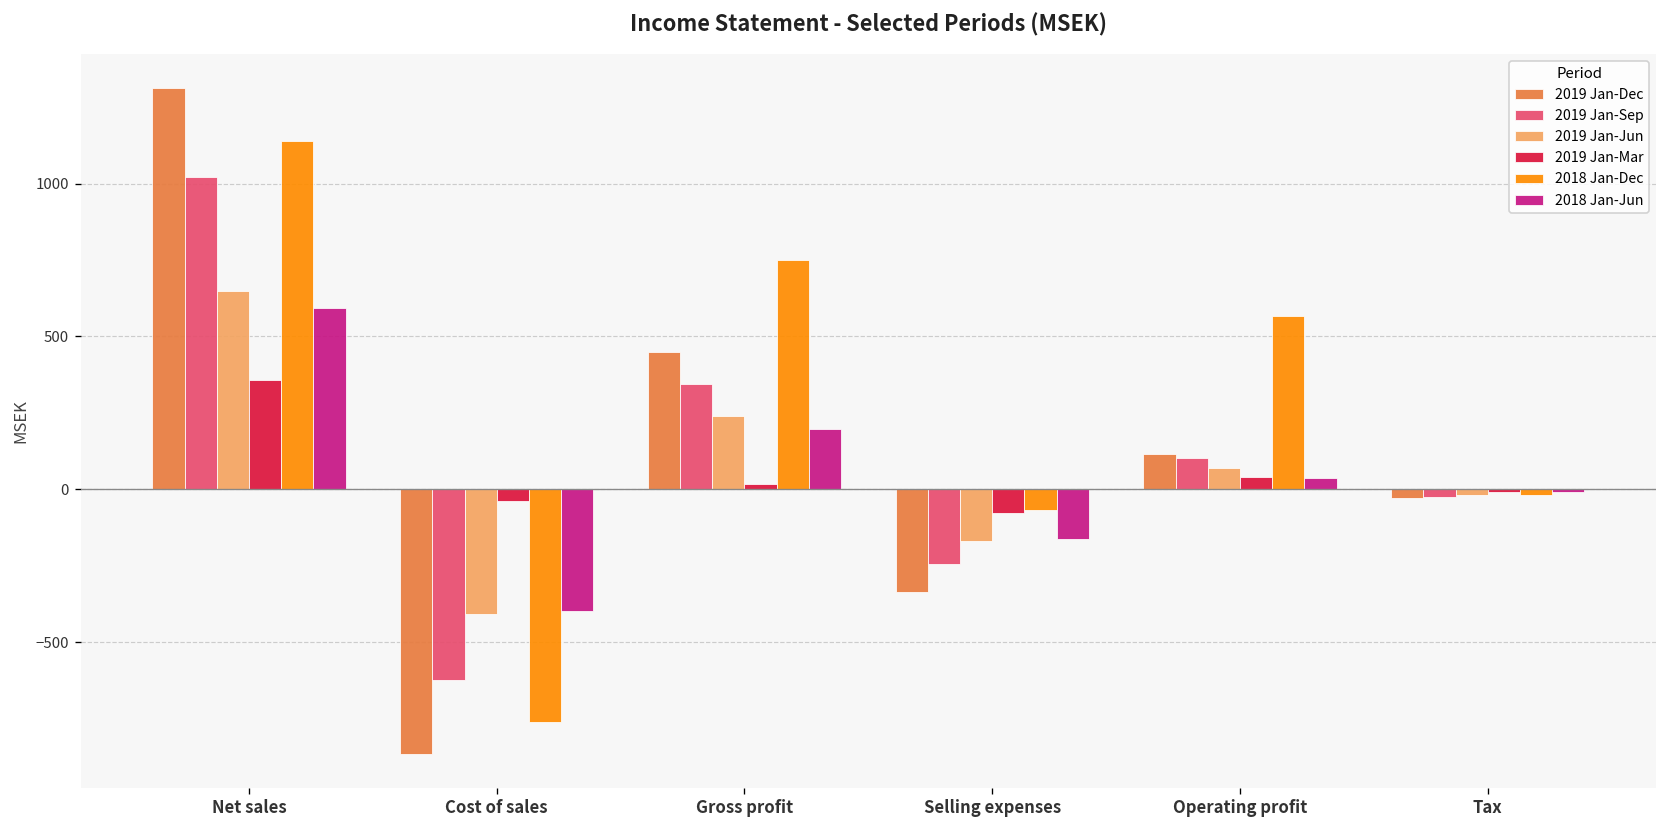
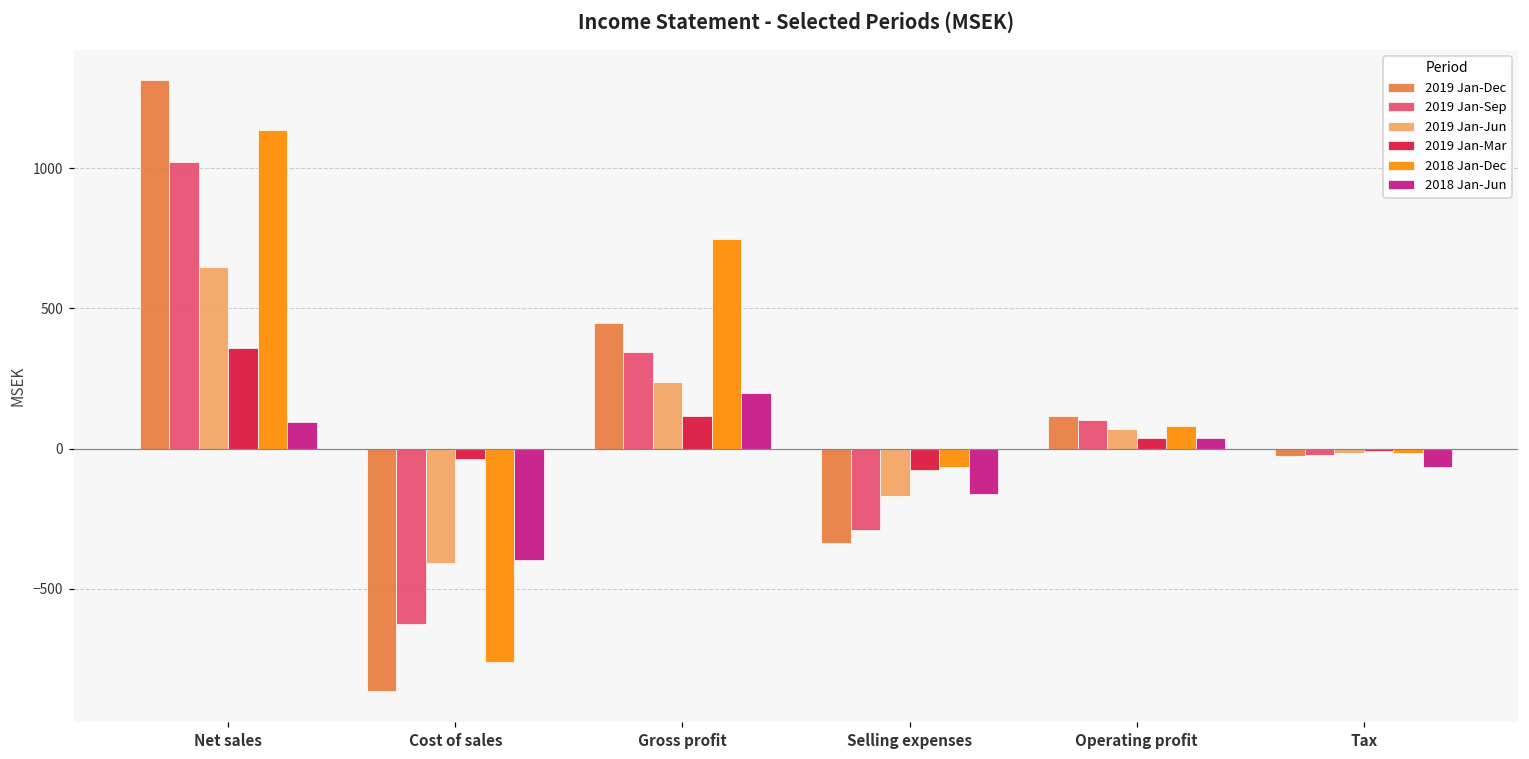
  {
    "2019 Jan-Sep": {
      "Net sales": 1020,
      "Cost of sales": -620,
      "Gross profit": 350,
-     "Selling expenses": -250,
+     "Selling expenses": -290,
      "Operating profit": 100,
      "Tax": -20
    },
    "2019 Jan-Mar": {
      "Net sales": 360,
      "Cost of sales": -40,
-     "Gross profit": 20,
+     "Gross profit": 120,
      "Selling expenses": -80,
      "Operating profit": 40
    },
    "2018 Jan-Dec": {
      "Net sales": 1140,
      "Cost of sales": -760,
      "Gross profit": 750,
      "Selling expenses": -70,
-     "Operating profit": 570,
+     "Operating profit": 80,
      "Tax": -20
    },
    "2018 Jan-Jun": {
-     "Net sales": 590,
+     "Net sales": 90,
      "Cost of sales": -400,
      "Gross profit": 200,
      "Selling expenses": -160,
      "Operating profit": 40,
-     "Tax": -10
+     "Tax": -60
    }
  }
